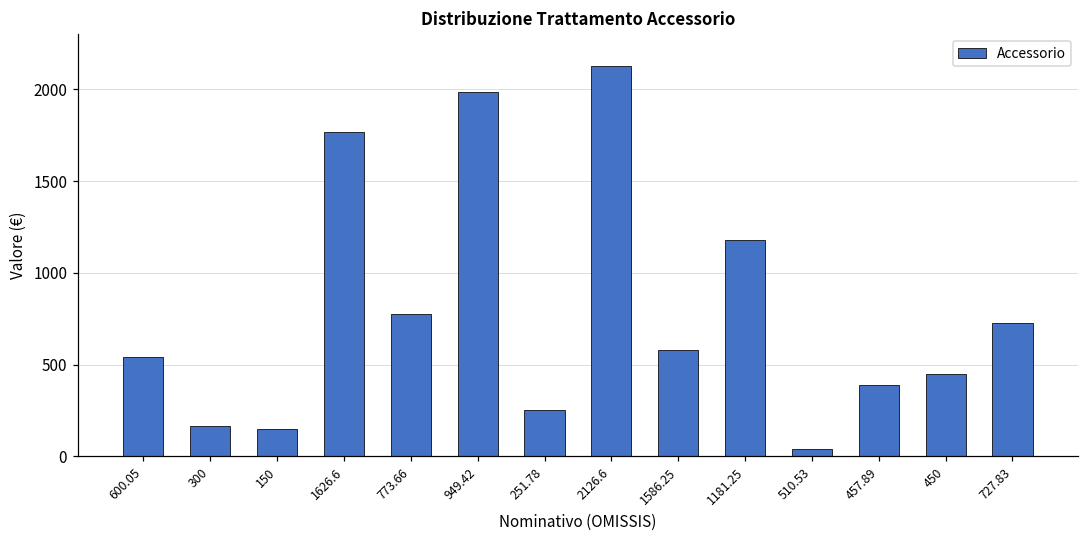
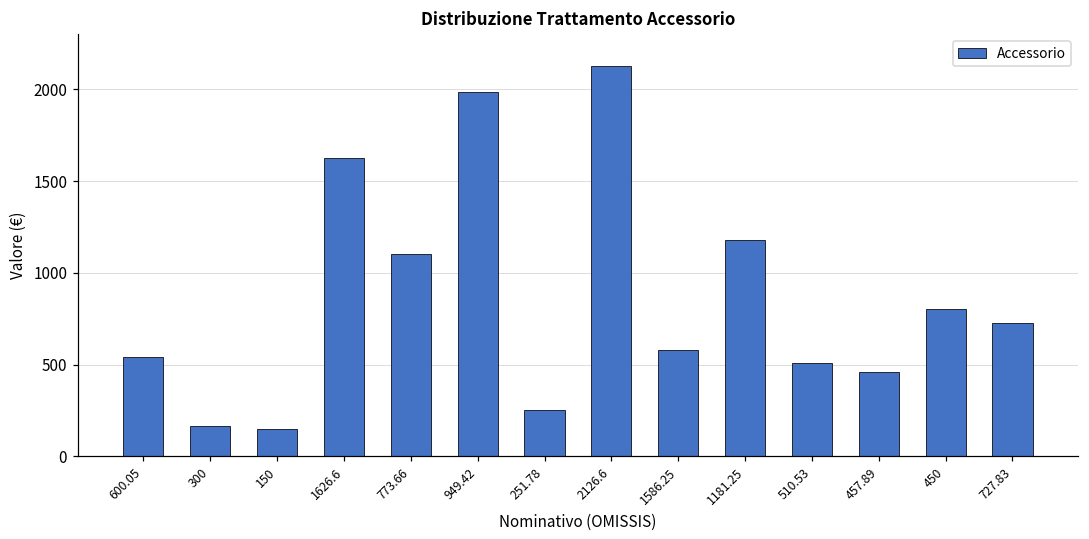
  {
    "600.05": 540,
    "300": 160,
    "150": 150,
-   "1626.6": 1770,
-   "773.66": 770,
+   "1626.6": 1630,
+   "773.66": 1100,
    "949.42": 1990,
    "251.78": 250,
    "2126.6": 2130,
    "1586.25": 580,
    "1181.25": 1180,
-   "510.53": 40,
-   "457.89": 390,
-   "450": 450,
+   "510.53": 510,
+   "457.89": 460,
+   "450": 800,
    "727.83": 730
  }
